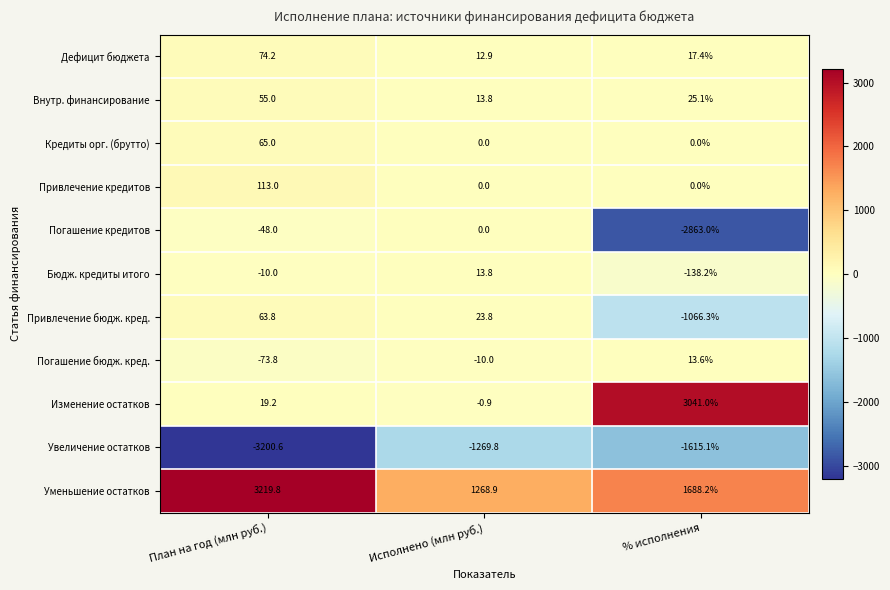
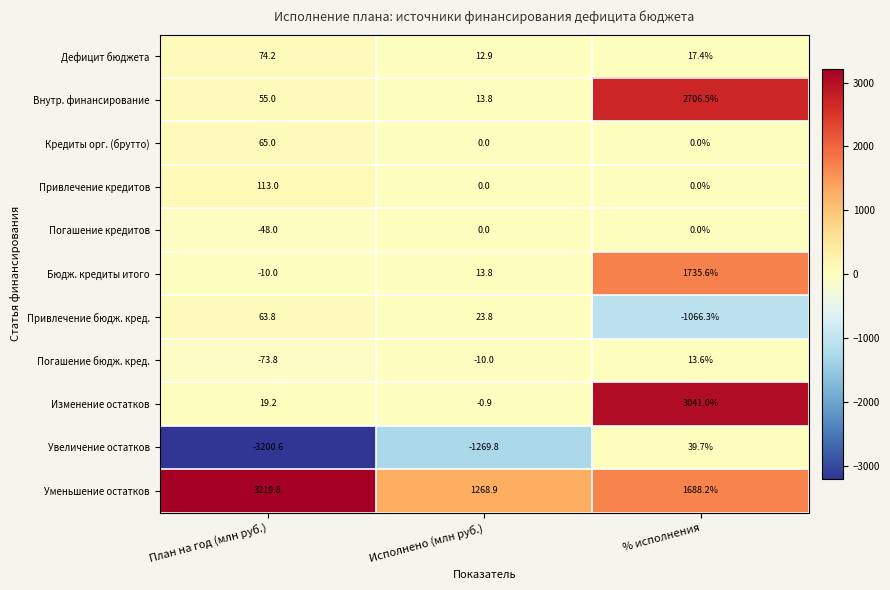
  {
    "Дефицит бюджета": {
      "План на год (млн руб.)": "74.2",
      "Исполнено (млн руб.)": "12.9",
      "% исполнения": "17.4%"
    },
    "Внутр. финансирование": {
      "План на год (млн руб.)": "55.0",
      "Исполнено (млн руб.)": "13.8",
-     "% исполнения": "25.1%"
+     "% исполнения": "2706.5%"
    },
    "Кредиты орг. (брутто)": {
      "План на год (млн руб.)": "65.0",
      "Исполнено (млн руб.)": "0.0",
      "% исполнения": "0.0%"
    },
    "Привлечение кредитов": {
      "План на год (млн руб.)": "113.0",
      "Исполнено (млн руб.)": "0.0",
      "% исполнения": "0.0%"
    },
    "Погашение кредитов": {
      "План на год (млн руб.)": "-48.0",
      "Исполнено (млн руб.)": "0.0",
-     "% исполнения": "-2863.0%"
+     "% исполнения": "0.0%"
    },
    "Бюдж. кредиты итого": {
      "План на год (млн руб.)": "-10.0",
      "Исполнено (млн руб.)": "13.8",
-     "% исполнения": "-138.2%"
+     "% исполнения": "1735.6%"
    },
    "Привлечение бюдж. кред.": {
      "План на год (млн руб.)": "63.8",
      "Исполнено (млн руб.)": "23.8",
      "% исполнения": "-1066.3%"
    },
    "Погашение бюдж. кред.": {
      "План на год (млн руб.)": "-73.8",
      "Исполнено (млн руб.)": "-10.0",
      "% исполнения": "13.6%"
    },
    "Изменение остатков": {
      "План на год (млн руб.)": "19.2",
      "Исполнено (млн руб.)": "-0.9",
      "% исполнения": "3041.0%"
    },
    "Увеличение остатков": {
      "План на год (млн руб.)": "-3200.6",
      "Исполнено (млн руб.)": "-1269.8",
-     "% исполнения": "-1615.1%"
+     "% исполнения": "39.7%"
    },
    "Уменьшение остатков": {
      "План на год (млн руб.)": "3219.8",
      "Исполнено (млн руб.)": "1268.9",
      "% исполнения": "1688.2%"
    }
  }
